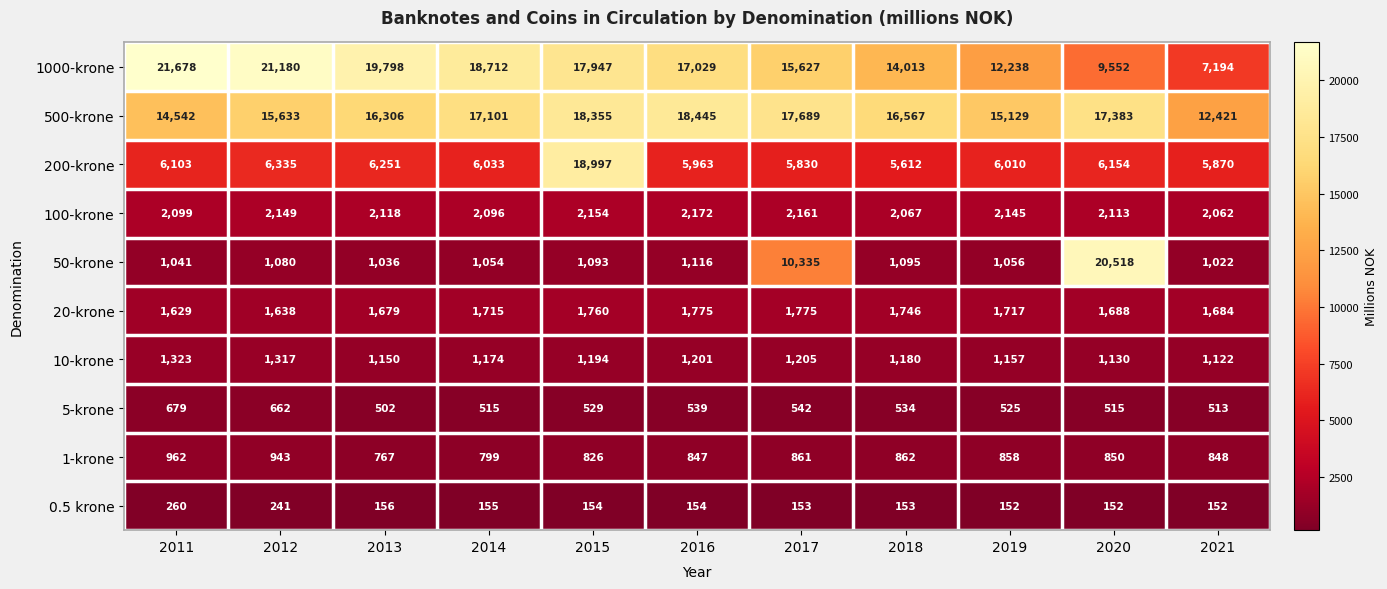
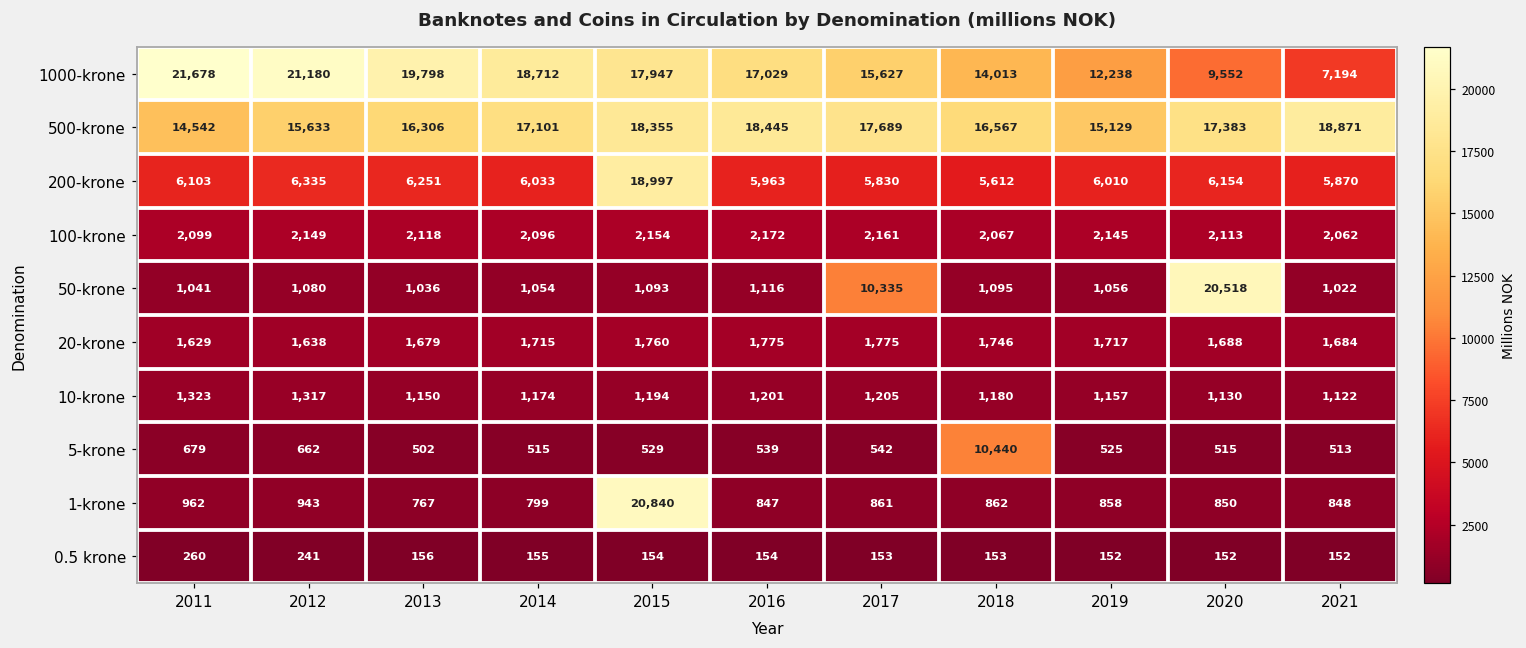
  {
    "1000-krone": {
      "2011": "21,678",
      "2012": "21,180",
      "2013": "19,798",
      "2014": "18,712",
      "2015": "17,947",
      "2016": "17,029",
      "2017": "15,627",
      "2018": "14,013",
      "2019": "12,238",
      "2020": "9,552",
      "2021": "7,194"
    },
    "500-krone": {
      "2011": "14,542",
      "2012": "15,633",
      "2013": "16,306",
      "2014": "17,101",
      "2015": "18,355",
      "2016": "18,445",
      "2017": "17,689",
      "2018": "16,567",
      "2019": "15,129",
      "2020": "17,383",
-     "2021": "12,421"
+     "2021": "18,871"
    },
    "200-krone": {
      "2011": "6,103",
      "2012": "6,335",
      "2013": "6,251",
      "2014": "6,033",
      "2015": "18,997",
      "2016": "5,963",
      "2017": "5,830",
      "2018": "5,612",
      "2019": "6,010",
      "2020": "6,154",
      "2021": "5,870"
    },
    "100-krone": {
      "2011": "2,099",
      "2012": "2,149",
      "2013": "2,118",
      "2014": "2,096",
      "2015": "2,154",
      "2016": "2,172",
      "2017": "2,161",
      "2018": "2,067",
      "2019": "2,145",
      "2020": "2,113",
      "2021": "2,062"
    },
    "50-krone": {
      "2011": "1,041",
      "2012": "1,080",
      "2013": "1,036",
      "2014": "1,054",
      "2015": "1,093",
      "2016": "1,116",
      "2017": "10,335",
      "2018": "1,095",
      "2019": "1,056",
      "2020": "20,518",
      "2021": "1,022"
    },
    "20-krone": {
      "2011": "1,629",
      "2012": "1,638",
      "2013": "1,679",
      "2014": "1,715",
      "2015": "1,760",
      "2016": "1,775",
      "2017": "1,775",
      "2018": "1,746",
      "2019": "1,717",
      "2020": "1,688",
      "2021": "1,684"
    },
    "10-krone": {
      "2011": "1,323",
      "2012": "1,317",
      "2013": "1,150",
      "2014": "1,174",
      "2015": "1,194",
      "2016": "1,201",
      "2017": "1,205",
      "2018": "1,180",
      "2019": "1,157",
      "2020": "1,130",
      "2021": "1,122"
    },
    "5-krone": {
      "2011": "679",
      "2012": "662",
      "2013": "502",
      "2014": "515",
      "2015": "529",
      "2016": "539",
      "2017": "542",
-     "2018": "534",
+     "2018": "10,440",
      "2019": "525",
      "2020": "515",
      "2021": "513"
    },
    "1-krone": {
      "2011": "962",
      "2012": "943",
      "2013": "767",
      "2014": "799",
-     "2015": "826",
+     "2015": "20,840",
      "2016": "847",
      "2017": "861",
      "2018": "862",
      "2019": "858",
      "2020": "850",
      "2021": "848"
    },
    "0.5 krone": {
      "2011": "260",
      "2012": "241",
      "2013": "156",
      "2014": "155",
      "2015": "154",
      "2016": "154",
      "2017": "153",
      "2018": "153",
      "2019": "152",
      "2020": "152",
      "2021": "152"
    }
  }
